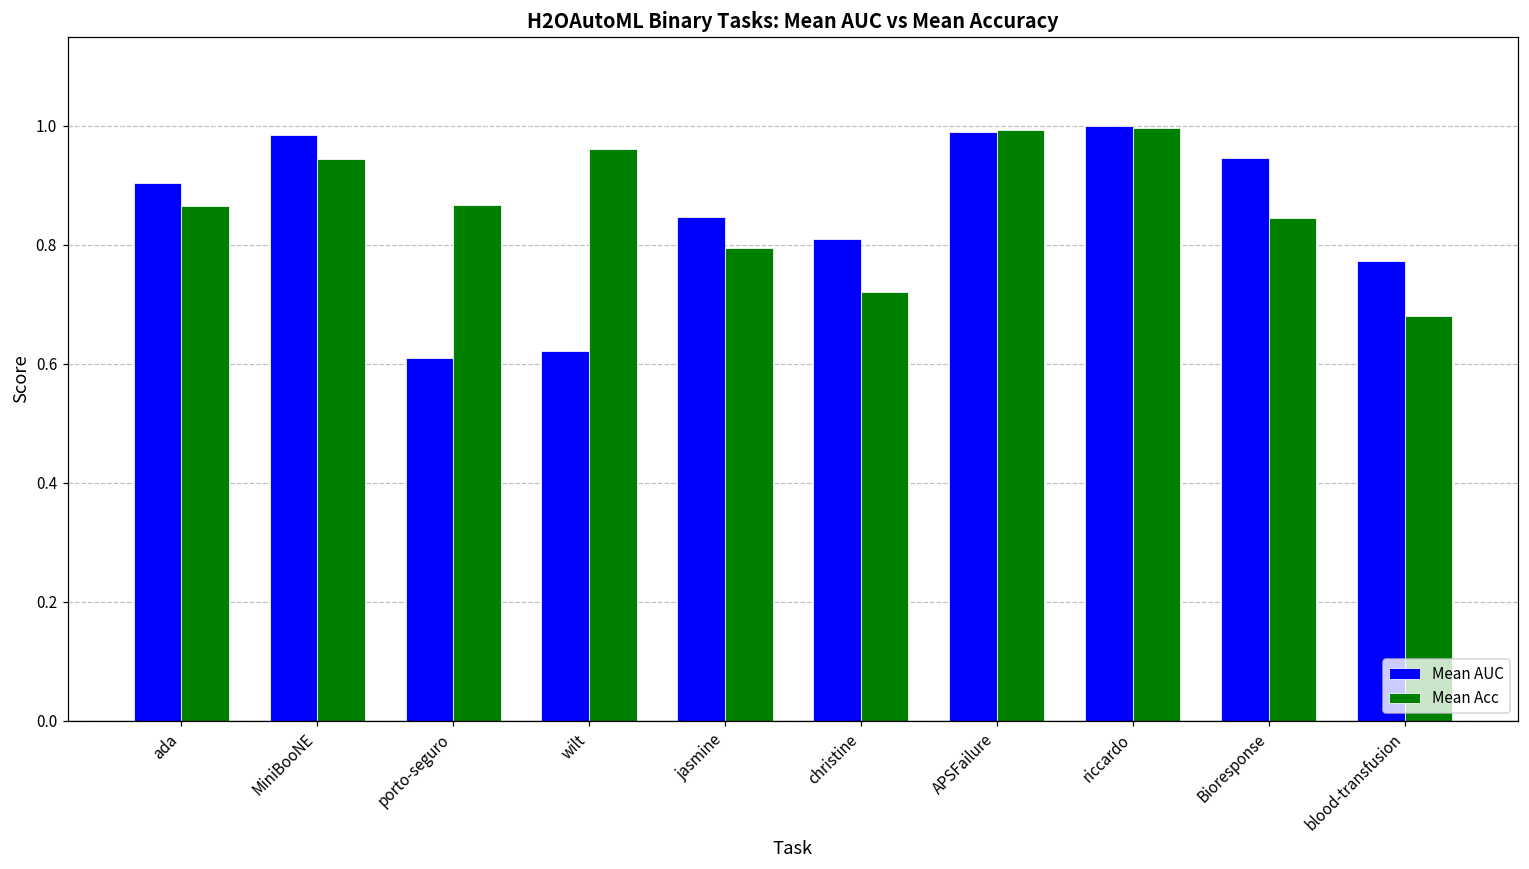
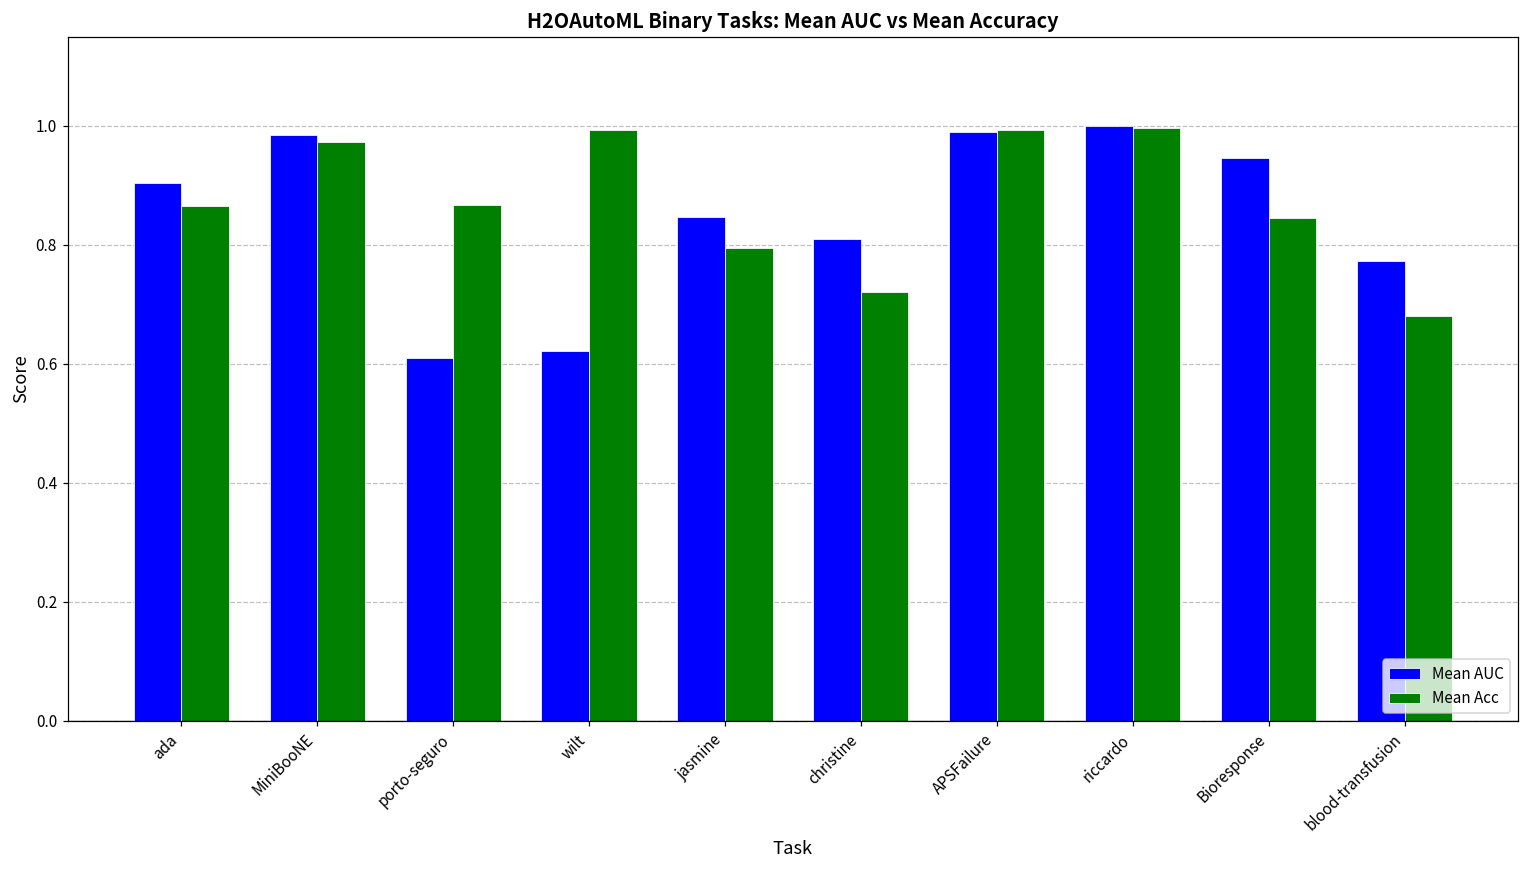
  {
    "Mean AUC": {
      "ada": 0.90,
      "MiniBooNE": 0.99,
      "porto-seguro": 0.61,
      "wilt": 0.62,
      "jasmine": 0.85,
      "christine": 0.81,
      "APSFailure": 0.99,
      "riccardo": 1.00,
      "Bioresponse": 0.95,
      "blood-transfusion": 0.77
    },
    "Mean Acc": {
      "ada": 0.87,
-     "MiniBooNE": 0.94,
+     "MiniBooNE": 0.97,
      "porto-seguro": 0.87,
-     "wilt": 0.96,
+     "wilt": 0.99,
      "jasmine": 0.80,
      "christine": 0.72,
      "APSFailure": 0.99,
      "riccardo": 1.00,
      "Bioresponse": 0.85,
      "blood-transfusion": 0.68
    }
  }
